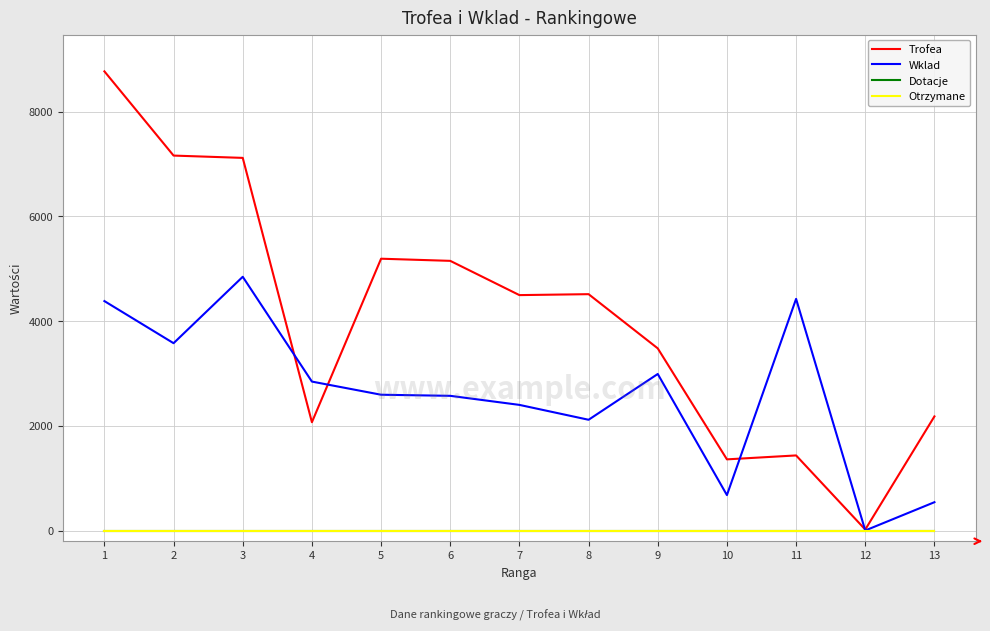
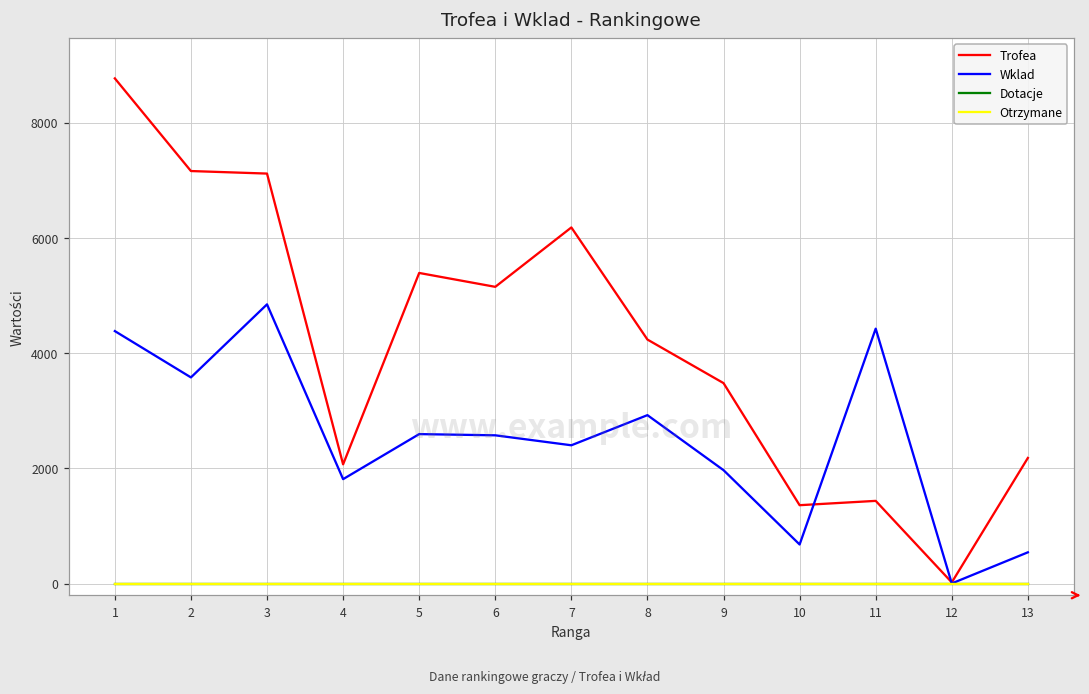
  {
    "Trofea": {
      "1": 8800,
      "2": 7200,
      "3": 7100,
      "4": 2100,
-     "5": 5200,
+     "5": 5400,
      "6": 5200,
-     "7": 4500,
-     "8": 4500,
+     "7": 6200,
+     "8": 4200,
      "9": 3500,
      "10": 1400,
      "11": 1400,
      "13": 2200
    },
    "Wklad": {
      "1": 4400,
      "2": 3600,
      "3": 4800,
-     "4": 2800,
+     "4": 1800,
      "5": 2600,
      "6": 2600,
      "7": 2400,
-     "8": 2100,
-     "9": 3000,
+     "8": 2900,
+     "9": 2000,
      "10": 700,
      "11": 4400,
      "13": 500
    },
    "Otrzymane": {
      "1": 0,
      "2": 0,
      "3": 0,
      "4": 0,
      "5": 0,
      "6": 0,
      "7": 0,
      "8": 0,
      "9": 0,
      "10": 0,
      "11": 0,
      "13": 0
    }
  }
